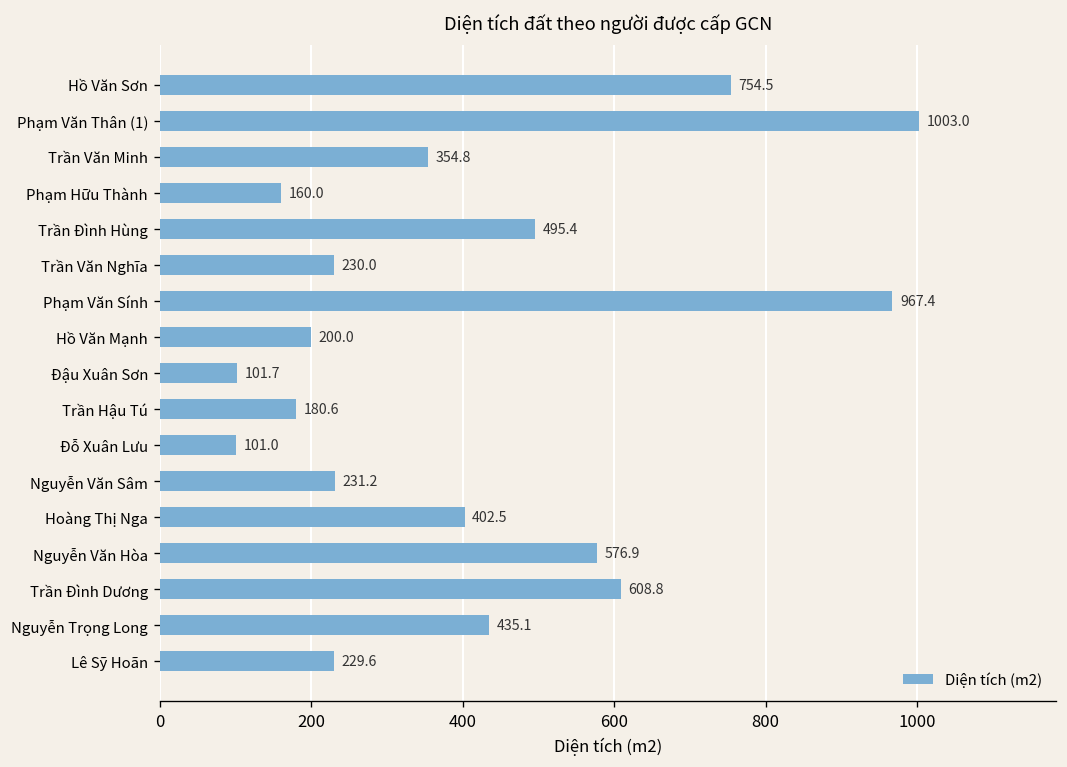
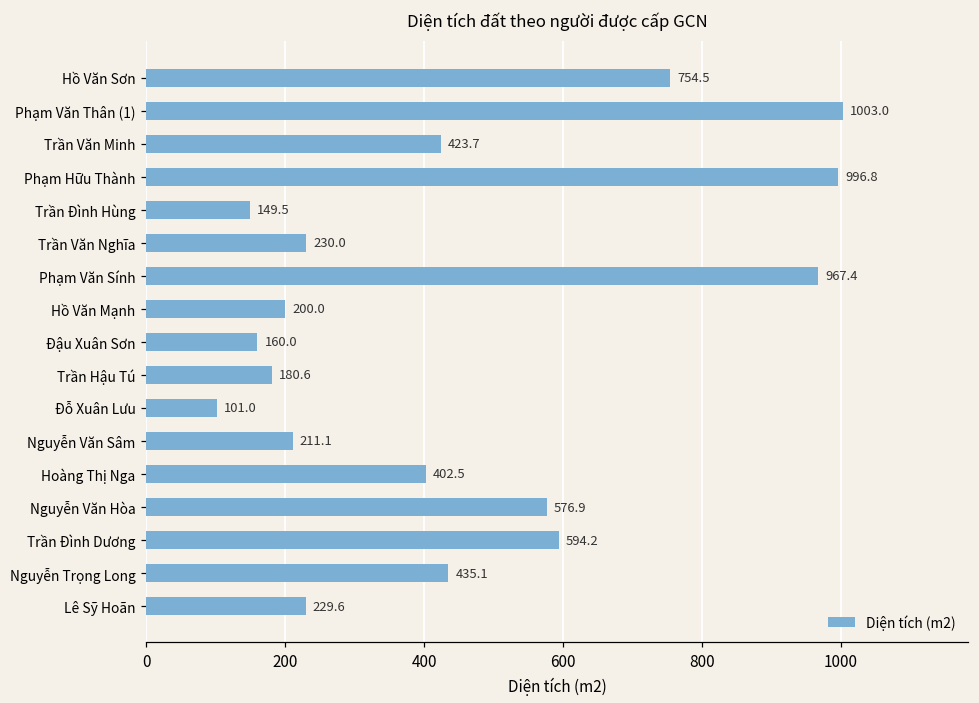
  {
    "Hồ Văn Sơn": 754.5,
    "Phạm Văn Thân (1)": 1003.0,
-   "Trần Văn Minh": 354.8,
-   "Phạm Hữu Thành": 160.0,
-   "Trần Đình Hùng": 495.4,
+   "Trần Văn Minh": 423.7,
+   "Phạm Hữu Thành": 996.8,
+   "Trần Đình Hùng": 149.5,
    "Trần Văn Nghĩa": 230.0,
    "Phạm Văn Sính": 967.4,
    "Hồ Văn Mạnh": 200.0,
-   "Đậu Xuân Sơn": 101.7,
+   "Đậu Xuân Sơn": 160.0,
    "Trần Hậu Tú": 180.6,
    "Đỗ Xuân Lưu": 101.0,
-   "Nguyễn Văn Sâm": 231.2,
+   "Nguyễn Văn Sâm": 211.1,
    "Hoàng Thị Nga": 402.5,
    "Nguyễn Văn Hòa": 576.9,
-   "Trần Đình Dương": 608.8,
+   "Trần Đình Dương": 594.2,
    "Nguyễn Trọng Long": 435.1,
    "Lê Sỹ Hoãn": 229.6
  }
